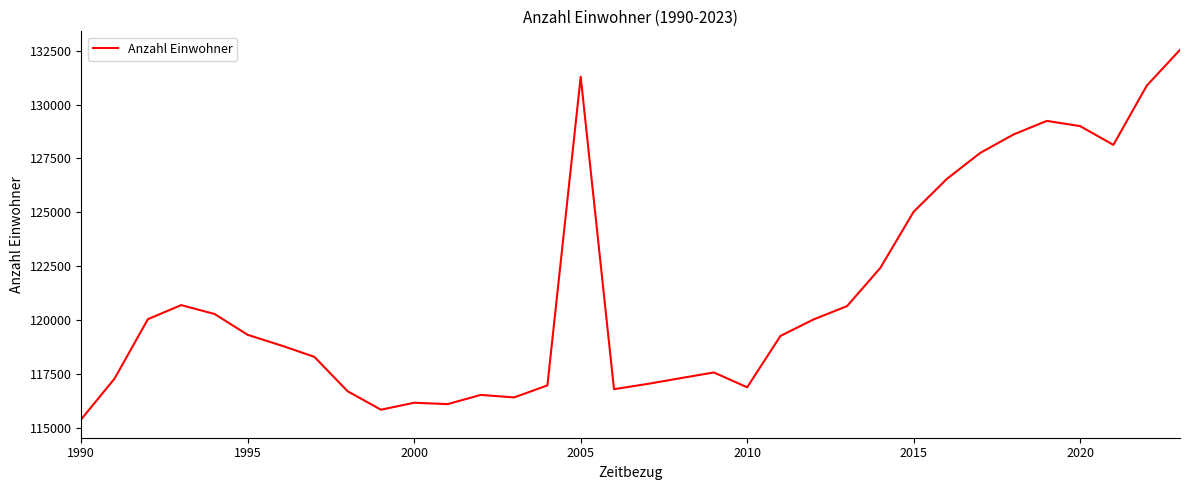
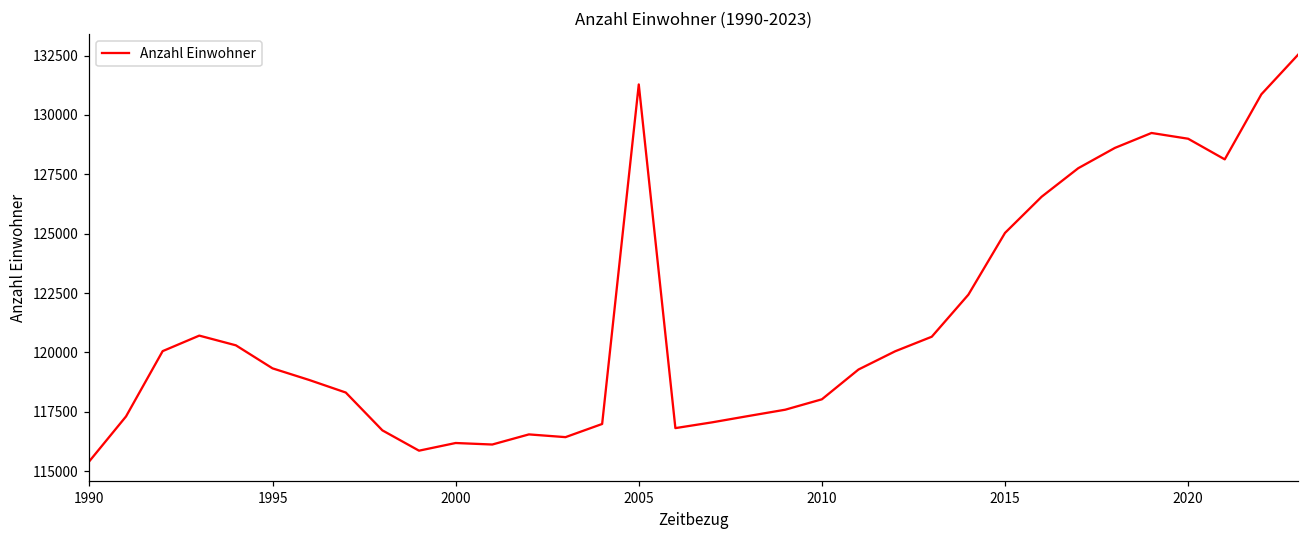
  {
    "1990": 115400,
    "1995": 119300,
    "2000": 116200,
    "2005": 131300,
-   "2010": 116900,
+   "2010": 118000,
    "2015": 125000,
    "2020": 129000
  }
